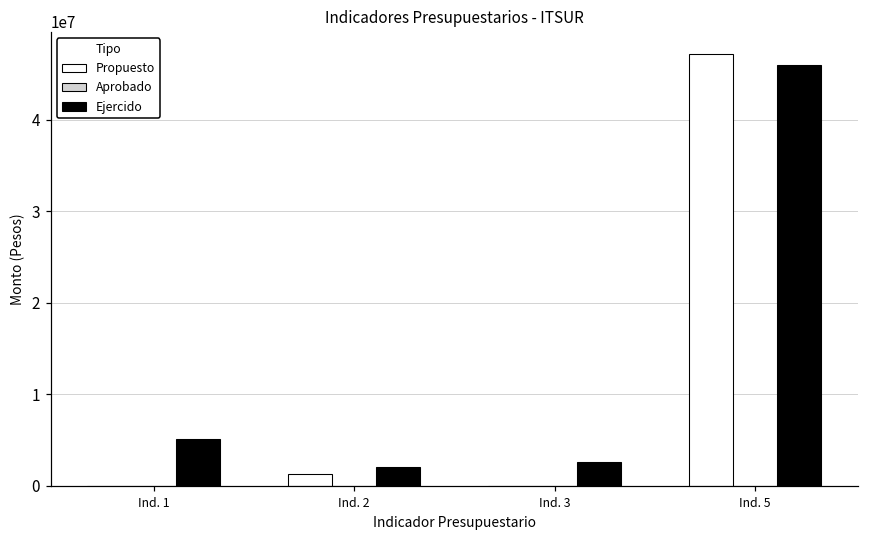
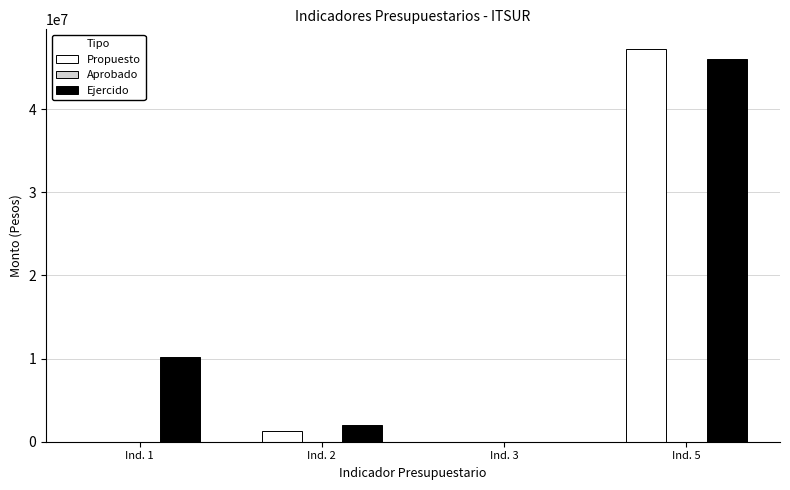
  {
    "Propuesto": {
      "Ind. 1": 0,
      "Ind. 2": 1000000,
      "Ind. 3": 0,
      "Ind. 5": 47000000
    },
    "Aprobado": {
      "Ind. 1": 0,
      "Ind. 2": 0,
      "Ind. 3": 0,
      "Ind. 5": 0
    },
    "Ejercido": {
-     "Ind. 1": 5000000,
+     "Ind. 1": 10000000,
      "Ind. 2": 2000000,
-     "Ind. 3": 3000000,
+     "Ind. 3": 0,
      "Ind. 5": 46000000
    }
  }
